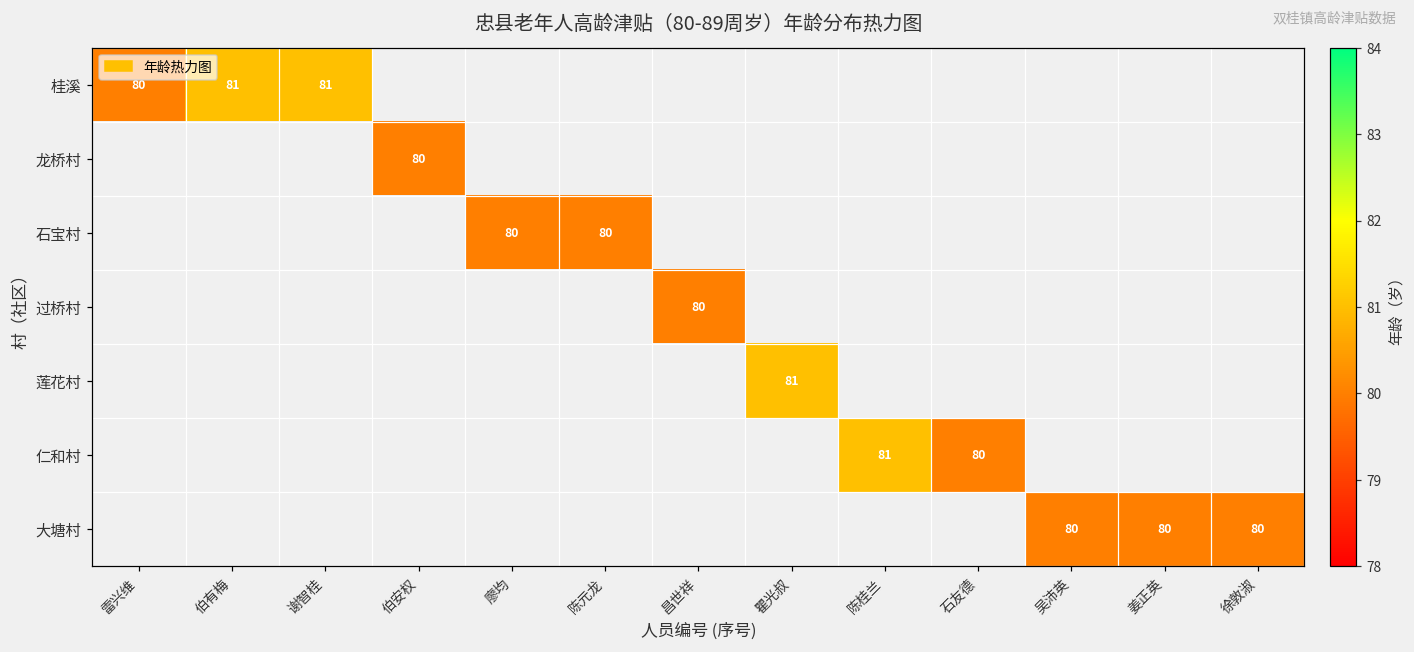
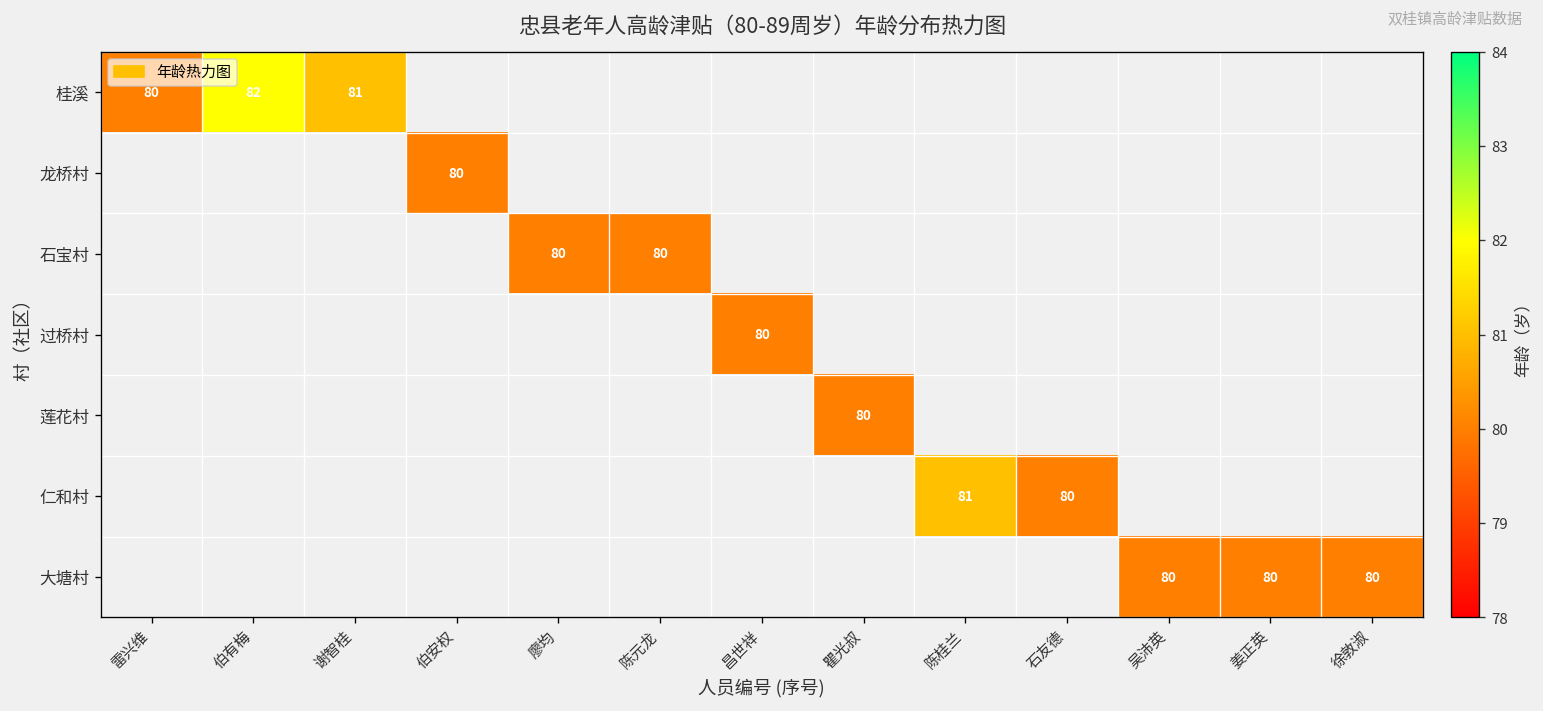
  {
    "桂溪": {
-     "伯有梅": 81,
+     "伯有梅": 82,
      "谢智桂": 81
    },
    "龙桥村": {
      "伯安权": 80
    },
    "石宝村": {
      "廖均": 80,
      "陈元龙": 80
    },
    "过桥村": {
      "昌世祥": 80
    },
    "莲花村": {
-     "瞿光叔": 81
+     "瞿光叔": 80
    },
    "仁和村": {
      "陈桂兰": 81,
      "石友德": 80
    },
    "大塘村": {
      "吴沛英": 80,
      "姜正英": 80,
      "徐敦淑": 80
    }
  }
